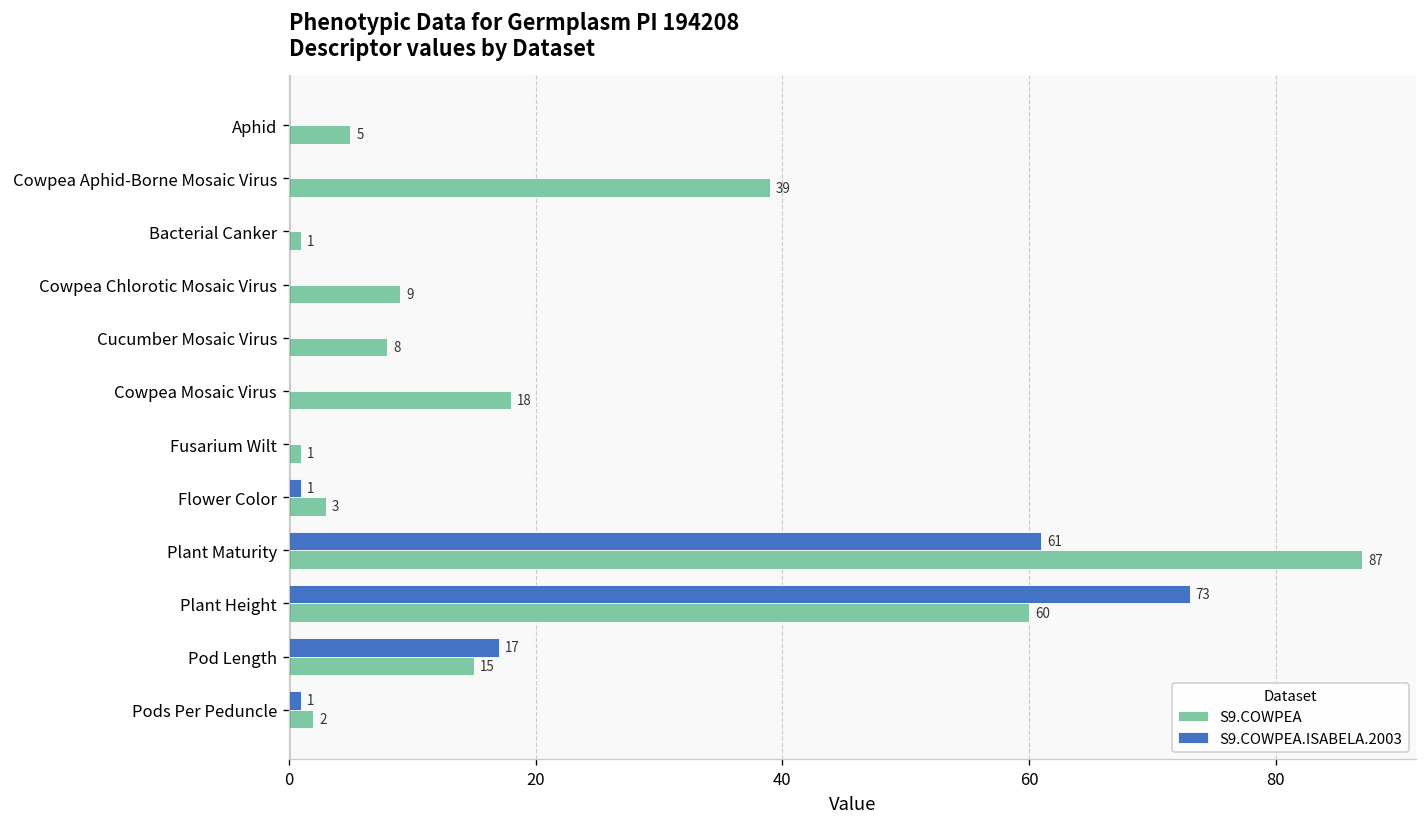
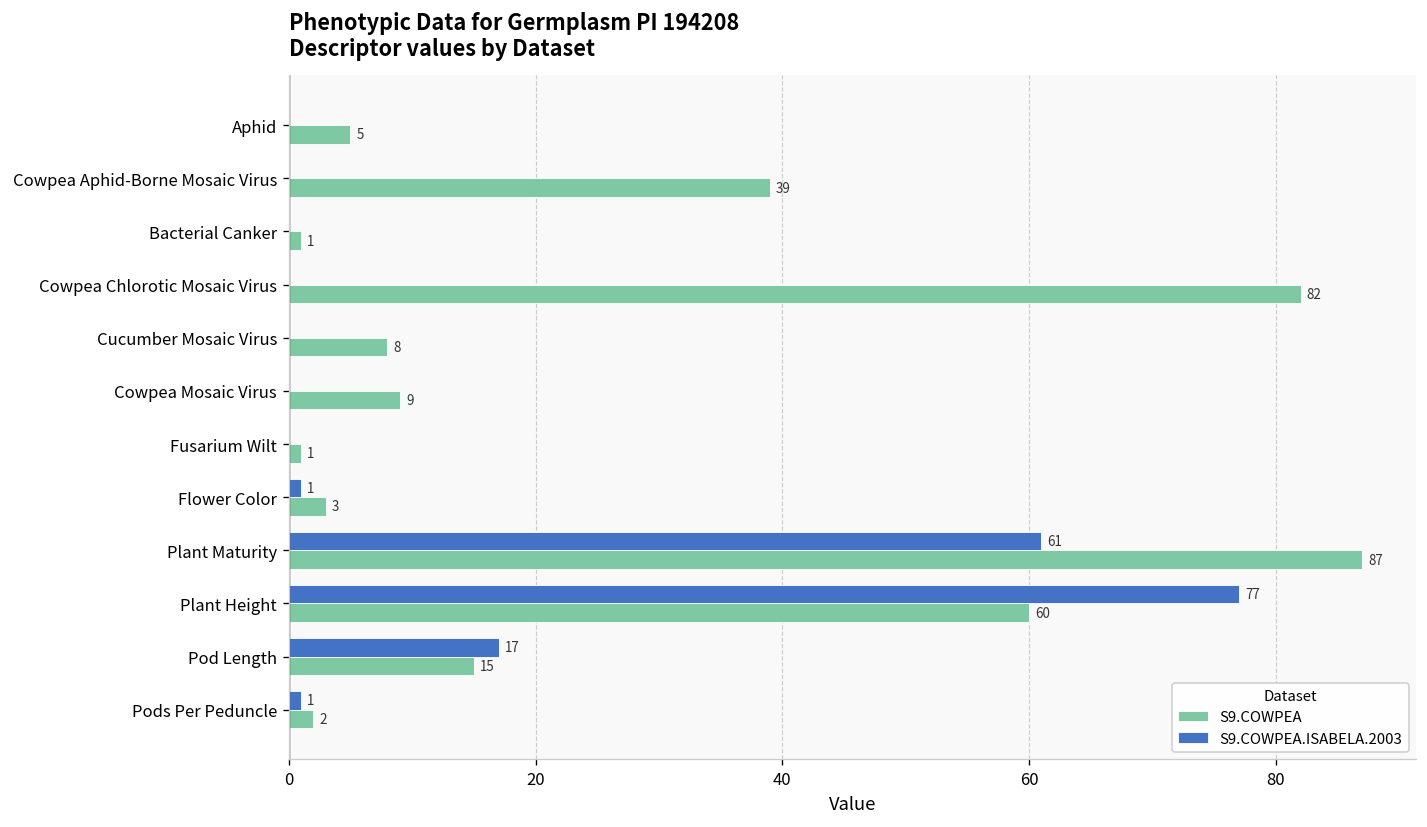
  {
    "S9.COWPEA": {
      "Aphid": 5,
      "Cowpea Aphid-Borne Mosaic Virus": 39,
      "Bacterial Canker": 1,
-     "Cowpea Chlorotic Mosaic Virus": 9,
+     "Cowpea Chlorotic Mosaic Virus": 82,
      "Cucumber Mosaic Virus": 8,
-     "Cowpea Mosaic Virus": 18,
+     "Cowpea Mosaic Virus": 9,
      "Fusarium Wilt": 1,
      "Flower Color": 3,
      "Plant Maturity": 87,
      "Plant Height": 60,
      "Pod Length": 15,
      "Pods Per Peduncle": 2
    },
    "S9.COWPEA.ISABELA.2003": {
      "Flower Color": 1,
      "Plant Maturity": 61,
-     "Plant Height": 73,
+     "Plant Height": 77,
      "Pod Length": 17,
      "Pods Per Peduncle": 1
    }
  }
